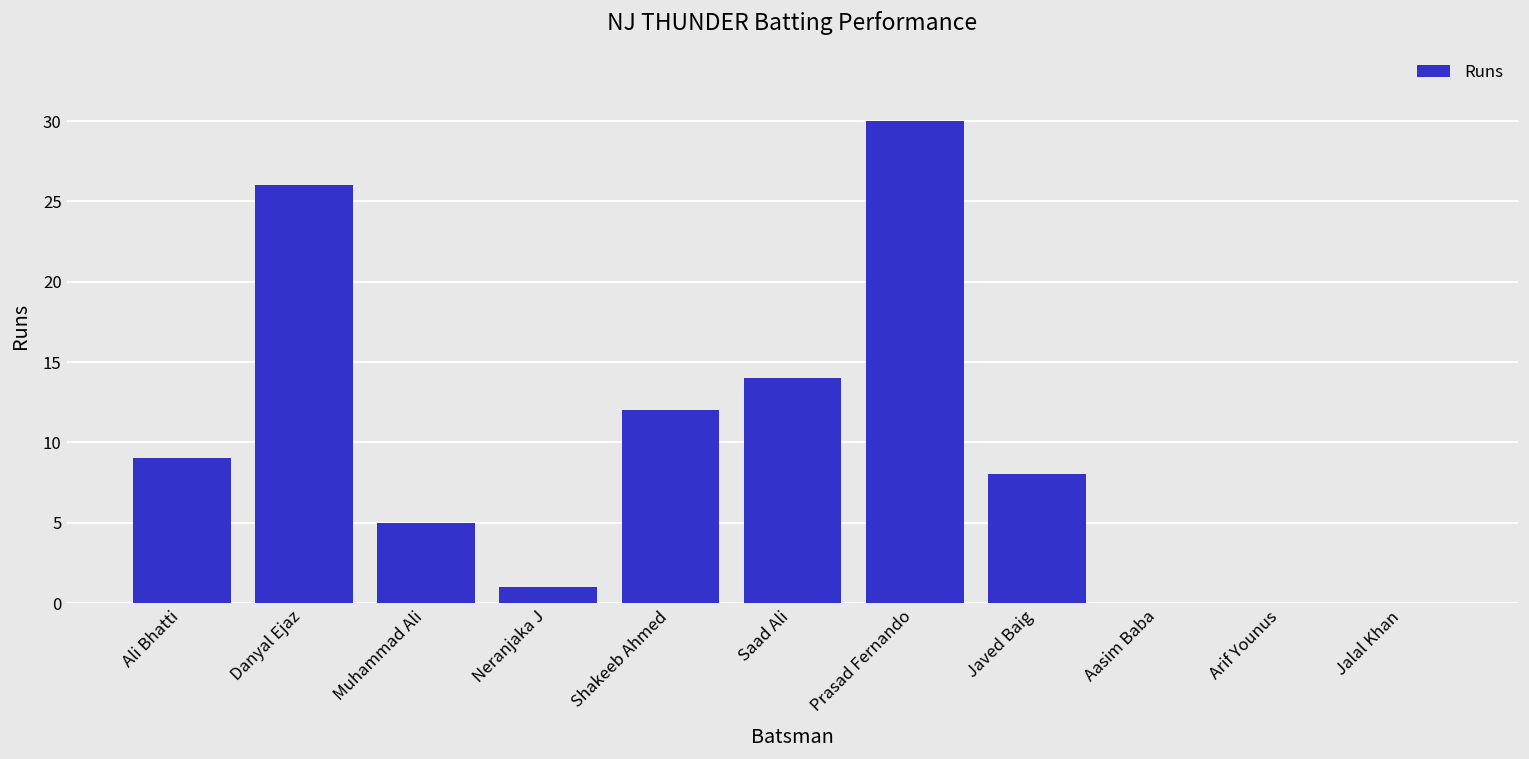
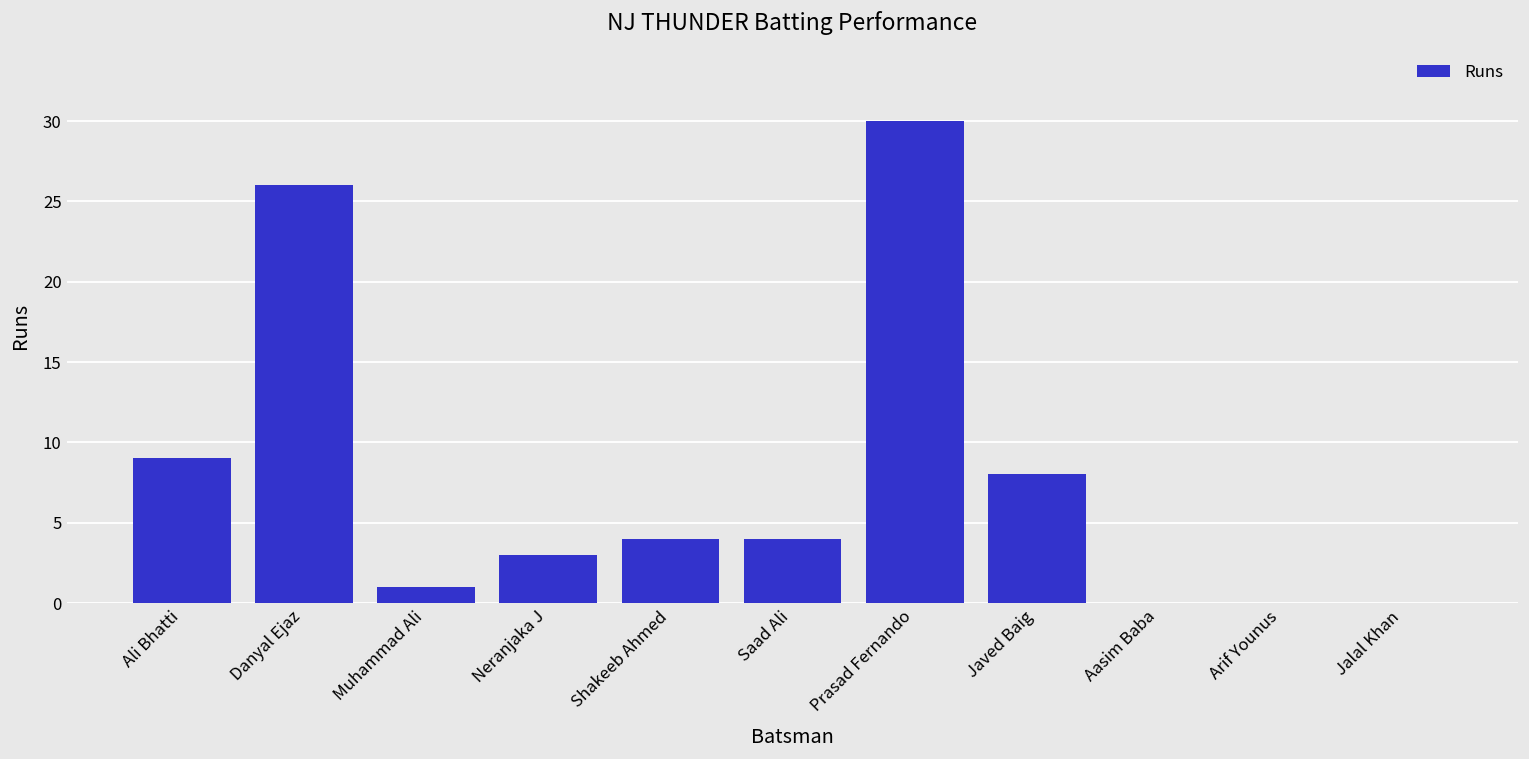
  {
    "Ali Bhatti": 9,
    "Danyal Ejaz": 26,
-   "Muhammad Ali": 5,
-   "Neranjaka J": 1,
-   "Shakeeb Ahmed": 12,
-   "Saad Ali": 14,
+   "Muhammad Ali": 1,
+   "Neranjaka J": 3,
+   "Shakeeb Ahmed": 4,
+   "Saad Ali": 4,
    "Prasad Fernando": 30,
    "Javed Baig": 8,
    "Aasim Baba": 0,
    "Arif Younus": 0,
    "Jalal Khan": 0
  }
